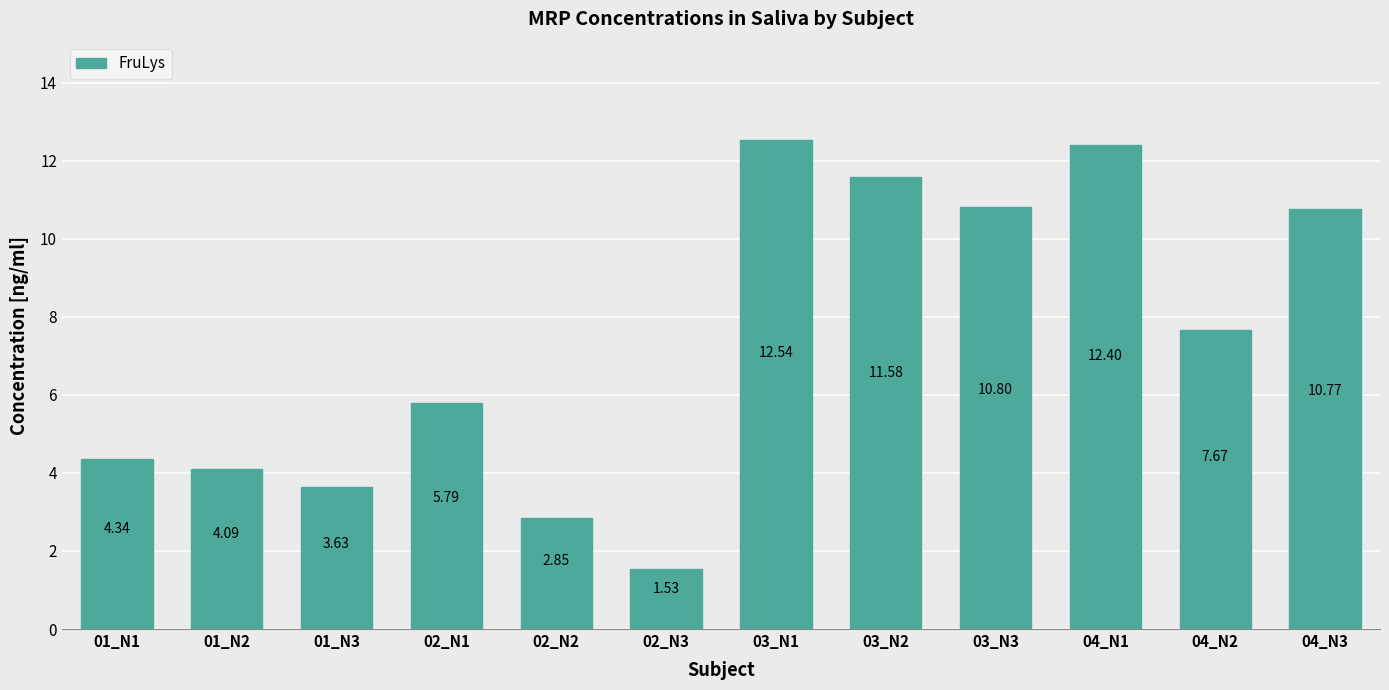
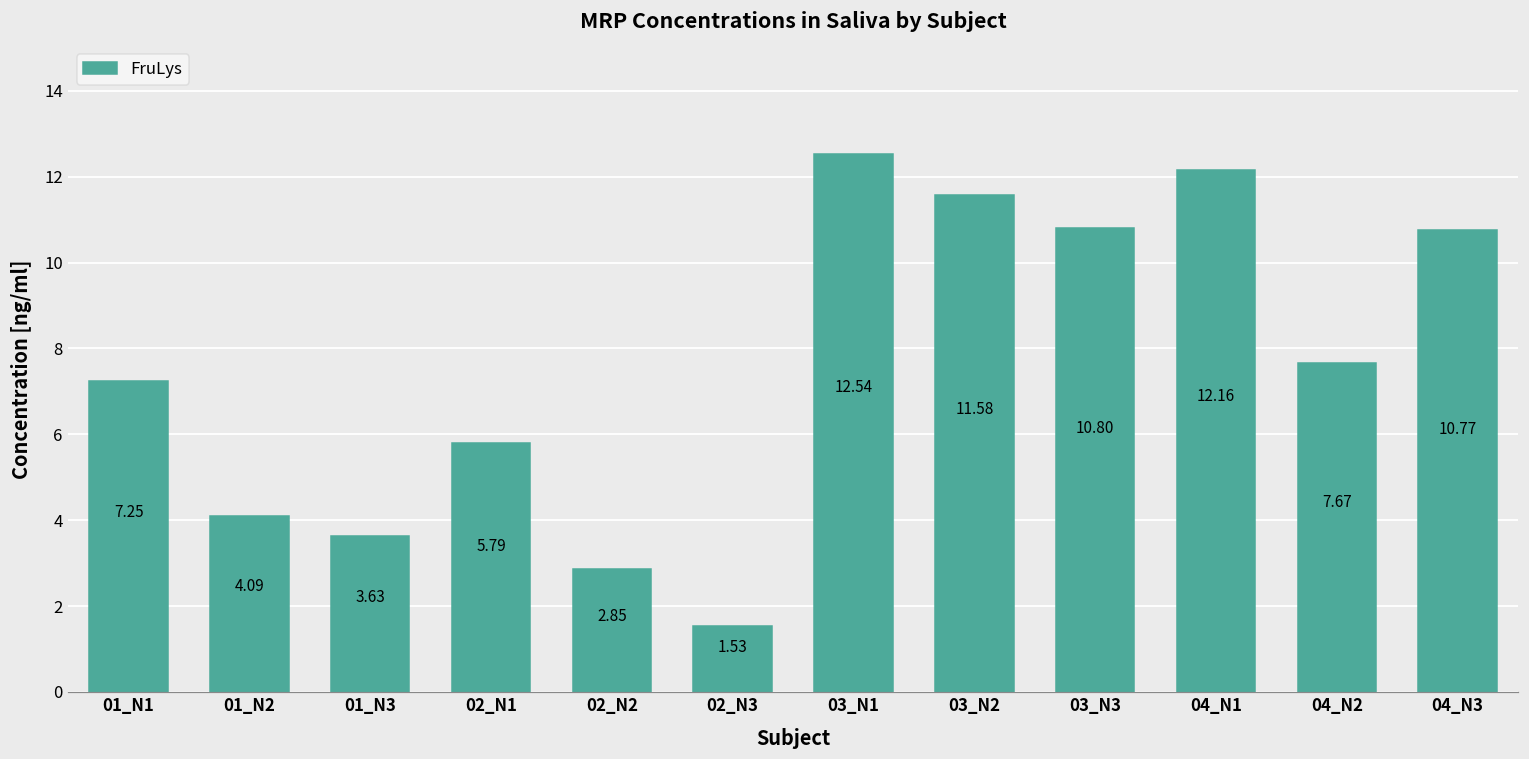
  {
-   "01_N1": 4.34,
+   "01_N1": 7.25,
    "01_N2": 4.09,
    "01_N3": 3.63,
    "02_N1": 5.79,
    "02_N2": 2.85,
    "02_N3": 1.53,
    "03_N1": 12.54,
    "03_N2": 11.58,
    "03_N3": 10.80,
-   "04_N1": 12.40,
+   "04_N1": 12.16,
    "04_N2": 7.67,
    "04_N3": 10.77
  }
